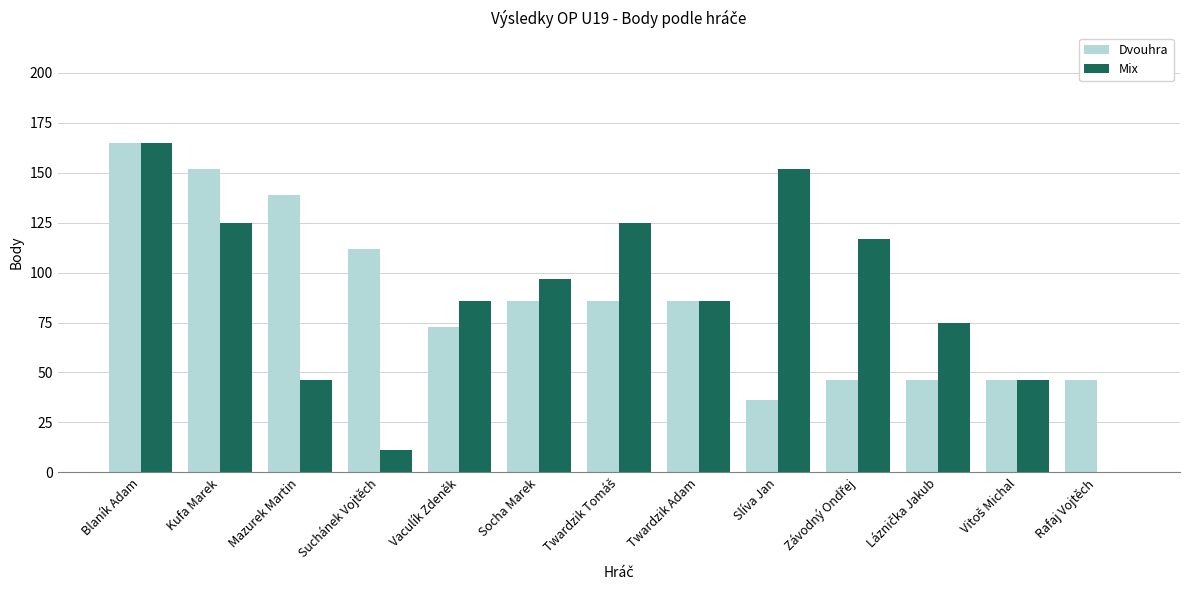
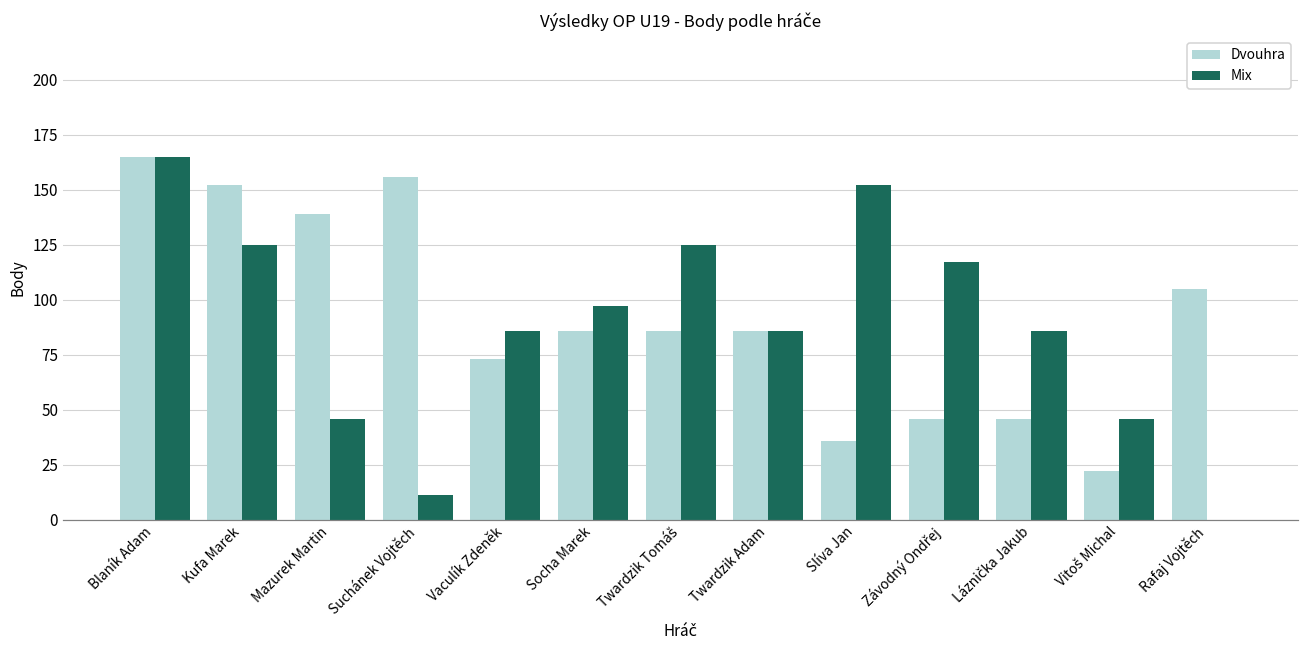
  {
    "Dvouhra": {
      "Blaník Adam": 165,
      "Kufa Marek": 152,
      "Mazurek Martin": 139,
-     "Suchánek Vojtěch": 112,
+     "Suchánek Vojtěch": 156,
      "Vaculík Zdeněk": 73,
      "Socha Marek": 86,
      "Twardzik Tomáš": 86,
      "Twardzik Adam": 86,
      "Slíva Jan": 36,
      "Závodný Ondřej": 46,
      "Láznička Jakub": 46,
-     "Vitoš Michal": 46,
-     "Rafaj Vojtěch": 46
+     "Vitoš Michal": 22,
+     "Rafaj Vojtěch": 105
    },
    "Mix": {
      "Blaník Adam": 165,
      "Kufa Marek": 125,
      "Mazurek Martin": 46,
      "Suchánek Vojtěch": 11,
      "Vaculík Zdeněk": 86,
      "Socha Marek": 97,
      "Twardzik Tomáš": 125,
      "Twardzik Adam": 86,
      "Slíva Jan": 152,
      "Závodný Ondřej": 117,
-     "Láznička Jakub": 75,
+     "Láznička Jakub": 86,
      "Vitoš Michal": 46,
      "Rafaj Vojtěch": 0
    }
  }
